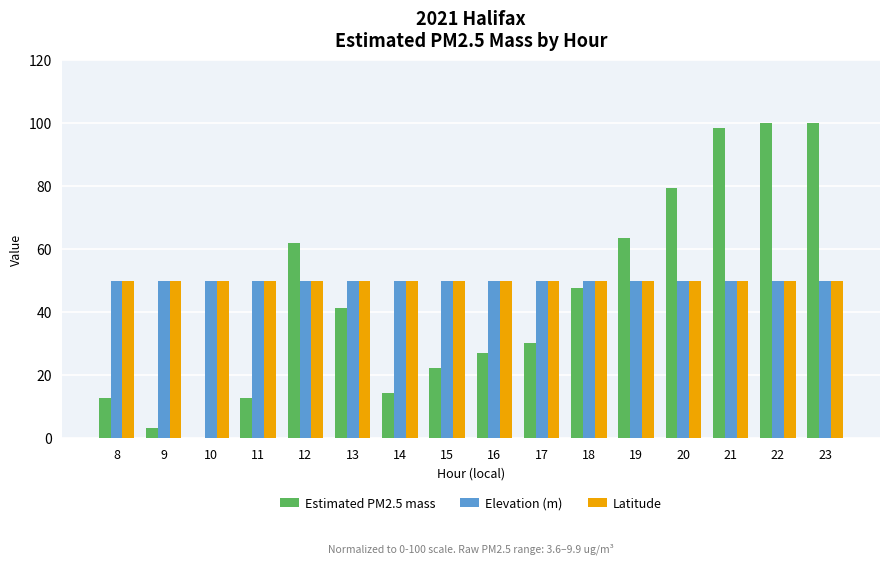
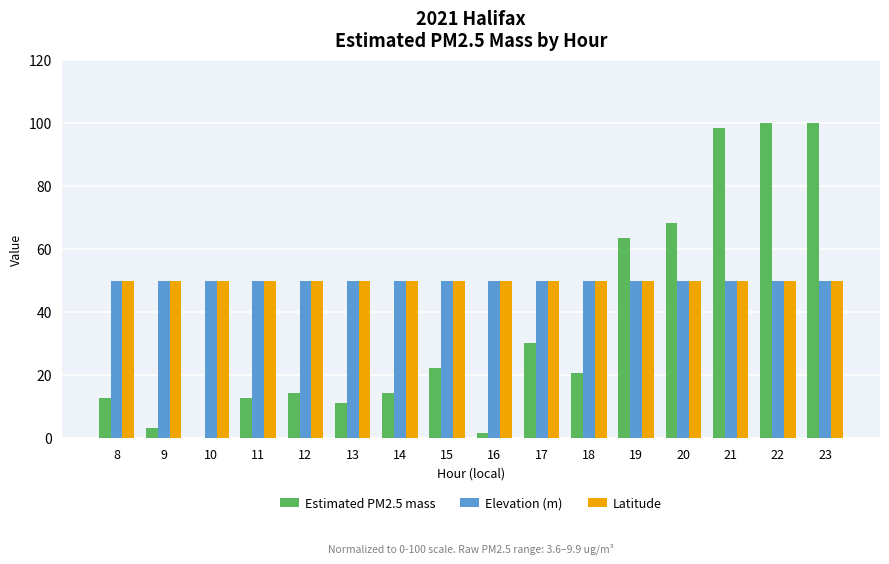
  {
    "Estimated PM2.5 mass": {
      "8": 13,
      "9": 3,
      "10": 0,
      "11": 13,
-     "12": 62,
-     "13": 41,
+     "12": 14,
+     "13": 11,
      "14": 14,
      "15": 22,
-     "16": 27,
+     "16": 2,
      "17": 30,
-     "18": 48,
+     "18": 21,
      "19": 63,
-     "20": 79,
+     "20": 68,
      "21": 98,
      "22": 100,
      "23": 100
    },
    "Elevation (m)": {
      "8": 50,
      "9": 50,
      "10": 50,
      "11": 50,
      "12": 50,
      "13": 50,
      "14": 50,
      "15": 50,
      "16": 50,
      "17": 50,
      "18": 50,
      "19": 50,
      "20": 50,
      "21": 50,
      "22": 50,
      "23": 50
    },
    "Latitude": {
      "8": 50,
      "9": 50,
      "10": 50,
      "11": 50,
      "12": 50,
      "13": 50,
      "14": 50,
      "15": 50,
      "16": 50,
      "17": 50,
      "18": 50,
      "19": 50,
      "20": 50,
      "21": 50,
      "22": 50,
      "23": 50
    }
  }
